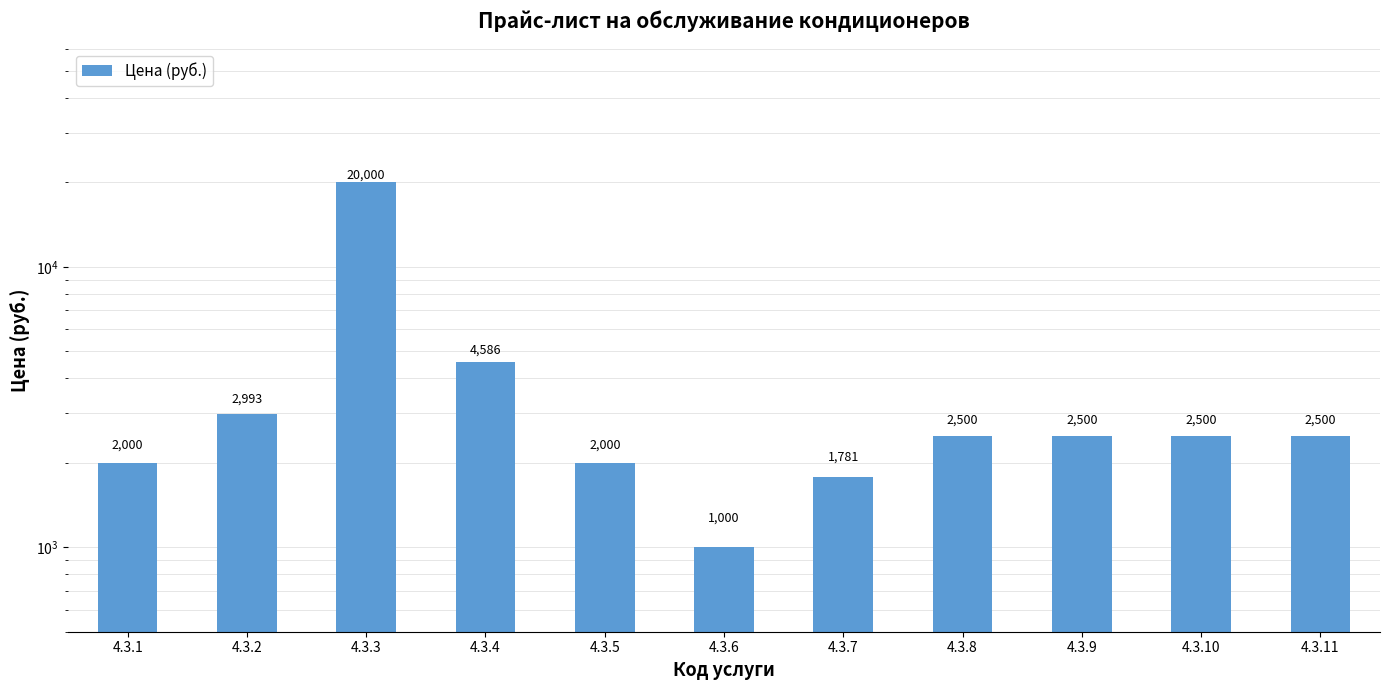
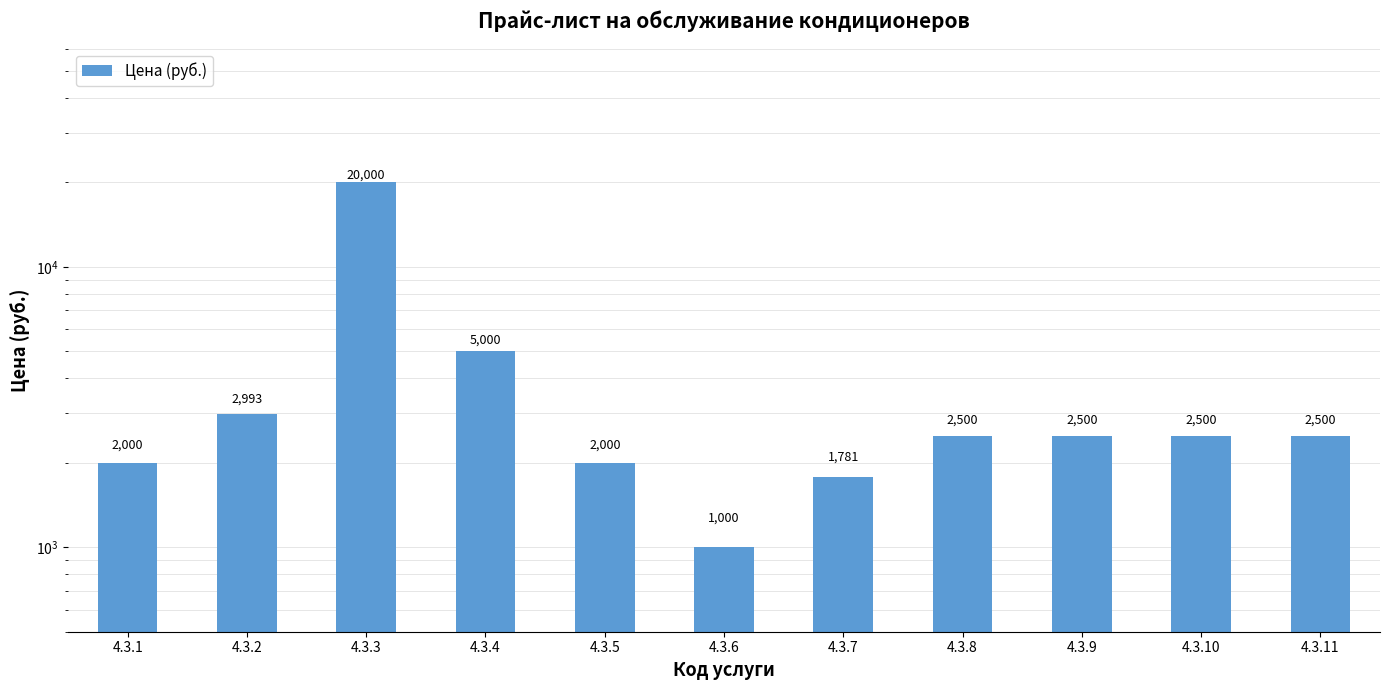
  {
    "4.3.1": "2,000",
    "4.3.2": "2,993",
    "4.3.3": "20,000",
-   "4.3.4": "4,586",
+   "4.3.4": "5,000",
    "4.3.5": "2,000",
    "4.3.6": "1,000",
    "4.3.7": "1,781",
    "4.3.8": "2,500",
    "4.3.9": "2,500",
    "4.3.10": "2,500",
    "4.3.11": "2,500"
  }
